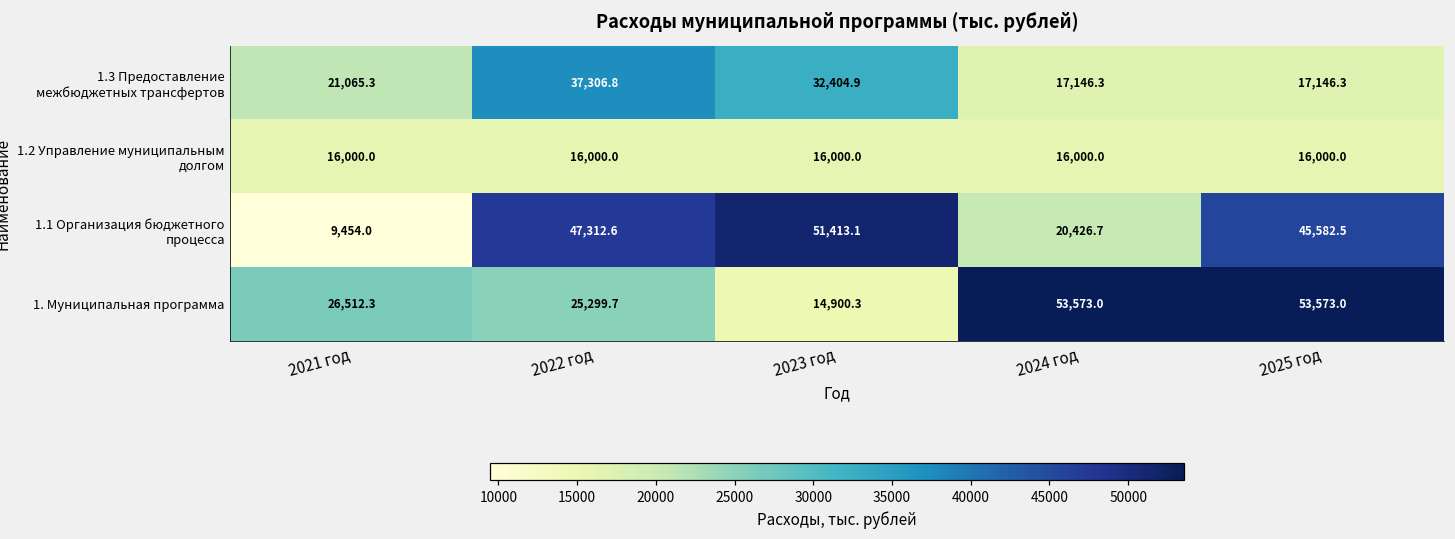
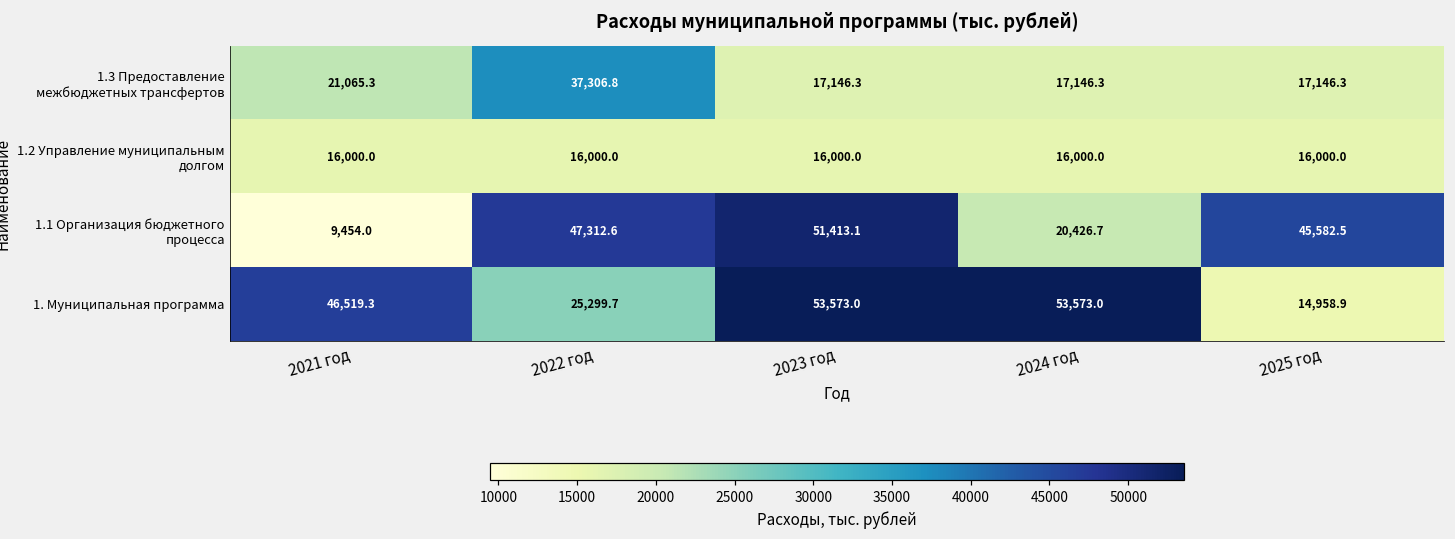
  {
    "1.3 Предоставление межбюджетных трансфертов": {
      "2021 год": "21,065.3",
      "2022 год": "37,306.8",
-     "2023 год": "32,404.9",
+     "2023 год": "17,146.3",
      "2024 год": "17,146.3",
      "2025 год": "17,146.3"
    },
    "1.2 Управление муниципальным долгом": {
      "2021 год": "16,000.0",
      "2022 год": "16,000.0",
      "2023 год": "16,000.0",
      "2024 год": "16,000.0",
      "2025 год": "16,000.0"
    },
    "1.1 Организация бюджетного процесса": {
      "2021 год": "9,454.0",
      "2022 год": "47,312.6",
      "2023 год": "51,413.1",
      "2024 год": "20,426.7",
      "2025 год": "45,582.5"
    },
    "1. Муниципальная программа": {
-     "2021 год": "26,512.3",
+     "2021 год": "46,519.3",
      "2022 год": "25,299.7",
-     "2023 год": "14,900.3",
+     "2023 год": "53,573.0",
      "2024 год": "53,573.0",
-     "2025 год": "53,573.0"
+     "2025 год": "14,958.9"
    }
  }
